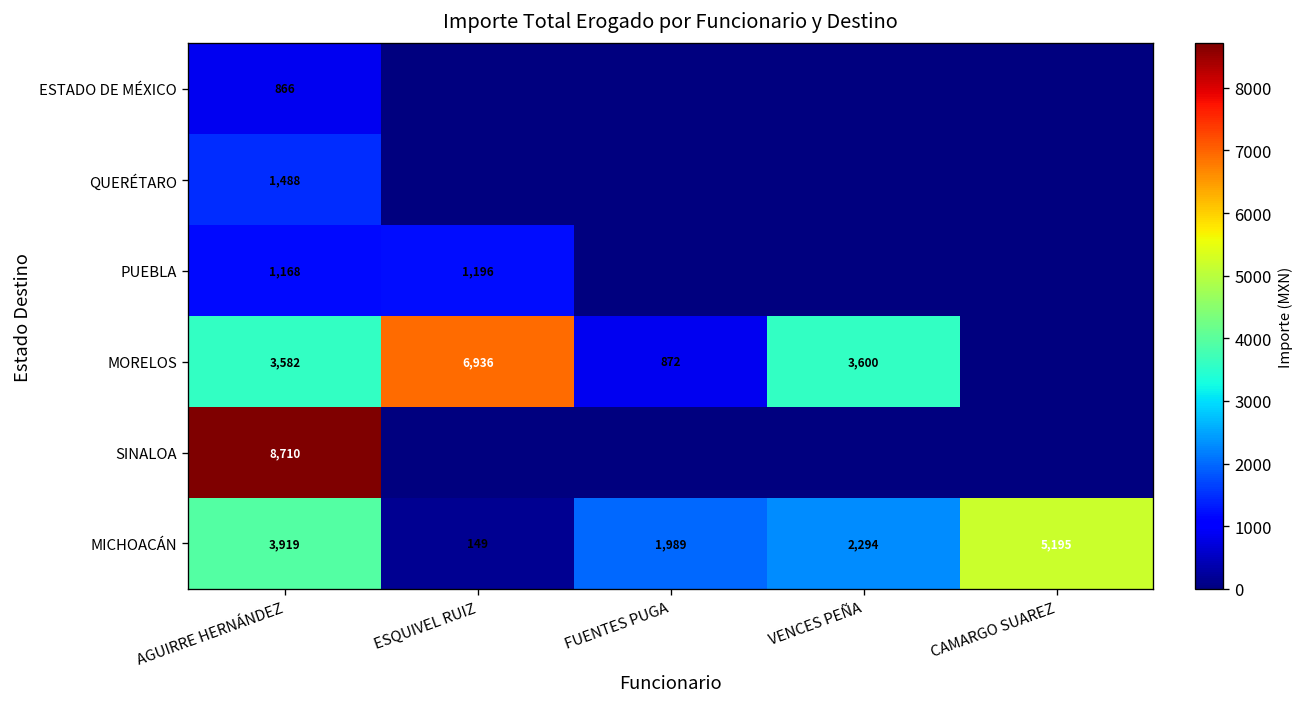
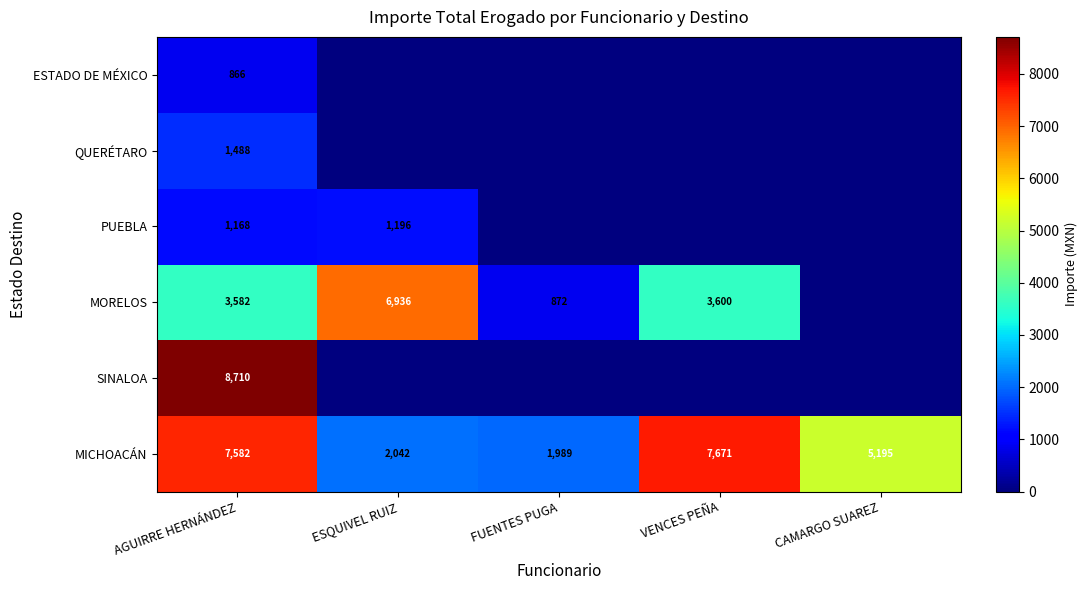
  {
    "ESTADO DE MÉXICO": {
      "AGUIRRE HERNÁNDEZ": "866"
    },
    "QUERÉTARO": {
      "AGUIRRE HERNÁNDEZ": "1,488"
    },
    "PUEBLA": {
      "AGUIRRE HERNÁNDEZ": "1,168",
      "ESQUIVEL RUIZ": "1,196"
    },
    "MORELOS": {
      "AGUIRRE HERNÁNDEZ": "3,582",
      "ESQUIVEL RUIZ": "6,936",
      "FUENTES PUGA": "872",
      "VENCES PEÑA": "3,600"
    },
    "SINALOA": {
      "AGUIRRE HERNÁNDEZ": "8,710"
    },
    "MICHOACÁN": {
-     "AGUIRRE HERNÁNDEZ": "3,919",
-     "ESQUIVEL RUIZ": "149",
+     "AGUIRRE HERNÁNDEZ": "7,582",
+     "ESQUIVEL RUIZ": "2,042",
      "FUENTES PUGA": "1,989",
-     "VENCES PEÑA": "2,294",
+     "VENCES PEÑA": "7,671",
      "CAMARGO SUAREZ": "5,195"
    }
  }
